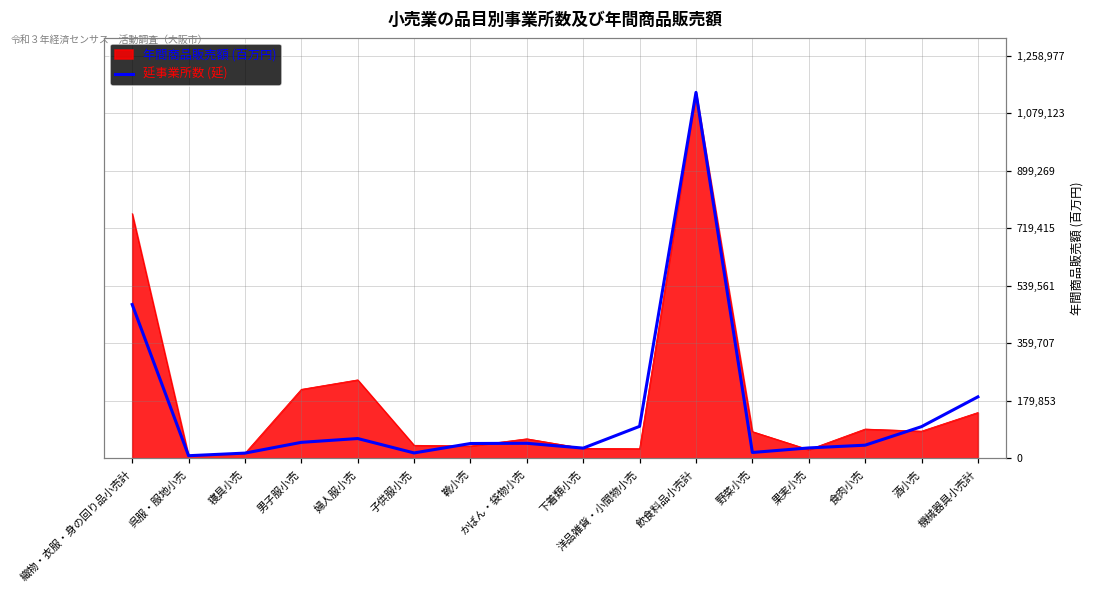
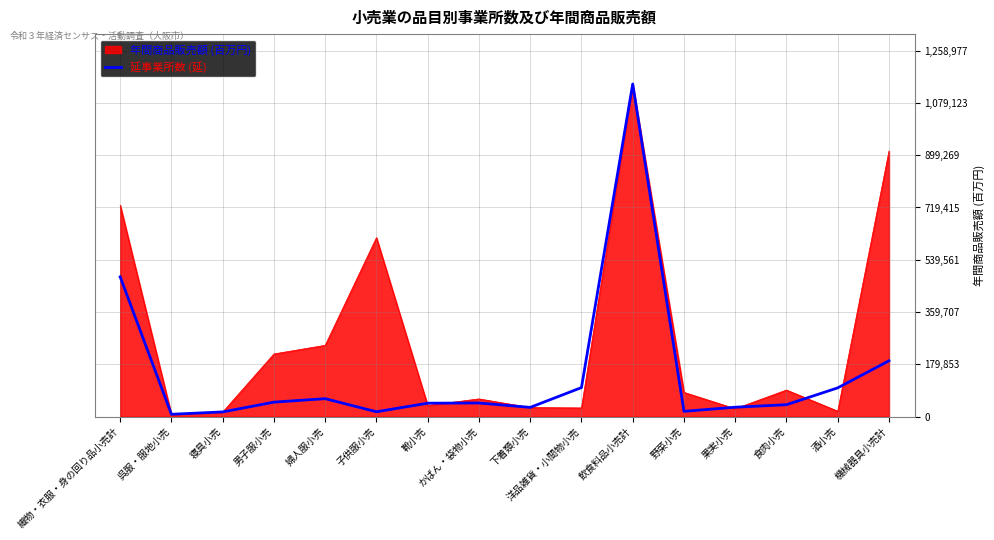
  {
    "年間商品販売額 (百万円)": {
-     "織物・衣服・身の回り品小売計": "770,000",
+     "織物・衣服・身の回り品小売計": "730,000",
      "男子服小売": "220,000",
      "婦人服小売": "240,000",
-     "子供服小売": "40,000",
+     "子供服小売": "620,000",
      "かばん・袋物小売": "60,000",
      "洋品雑貨・小間物小売": "30,000",
      "野菜小売": "80,000",
      "食肉小売": "90,000",
-     "酒小売": "80,000",
-     "機械器具小売計": "140,000"
+     "酒小売": "20,000",
+     "機械器具小売計": "910,000"
    },
    "延事業所数 (延)": {
      "織物・衣服・身の回り品小売計": "480,000",
      "男子服小売": "50,000",
      "婦人服小売": "60,000",
      "子供服小売": "20,000",
      "かばん・袋物小売": "50,000",
      "洋品雑貨・小間物小売": "100,000",
      "野菜小売": "20,000",
      "食肉小売": "40,000",
      "酒小売": "100,000",
      "機械器具小売計": "190,000"
    }
  }
